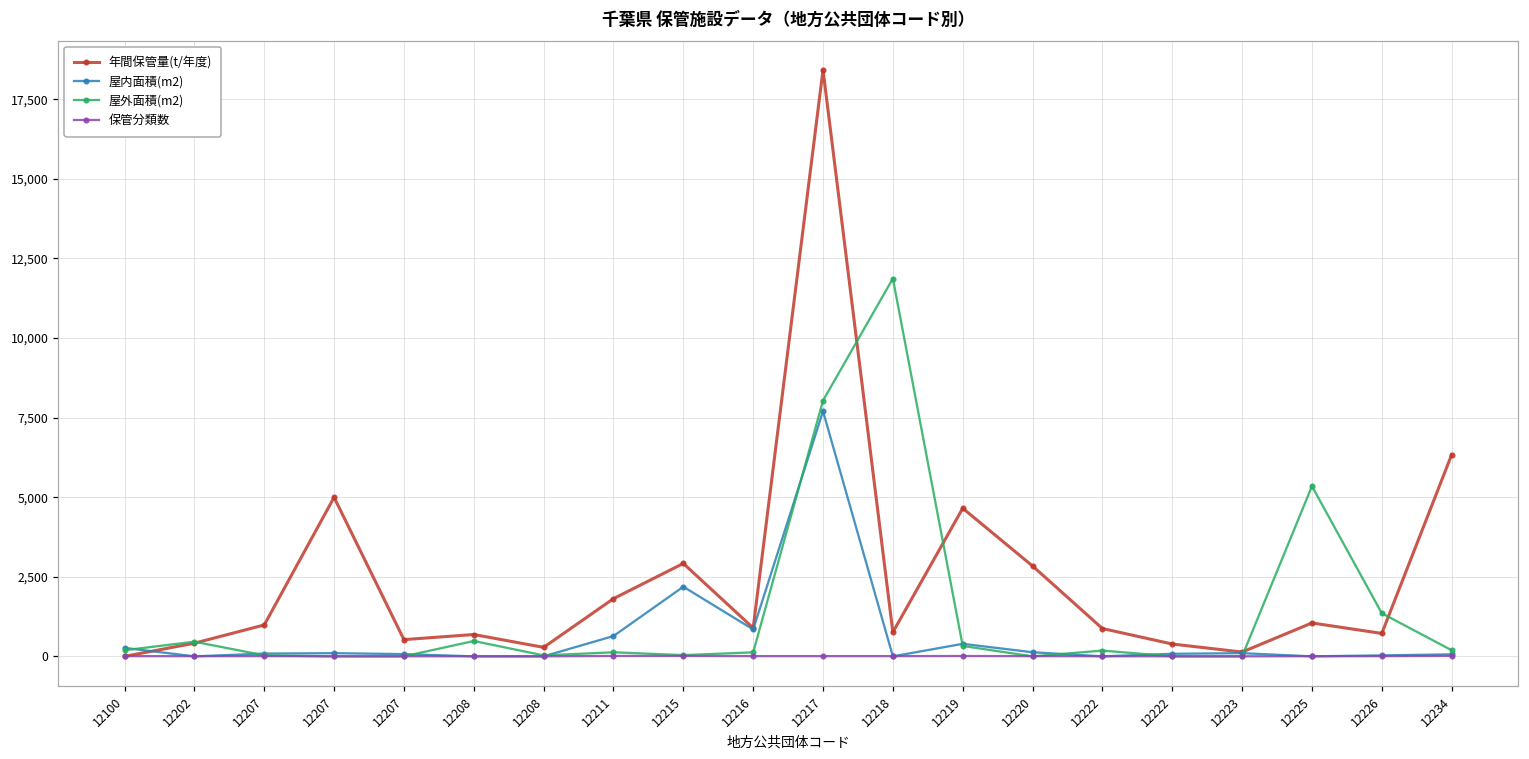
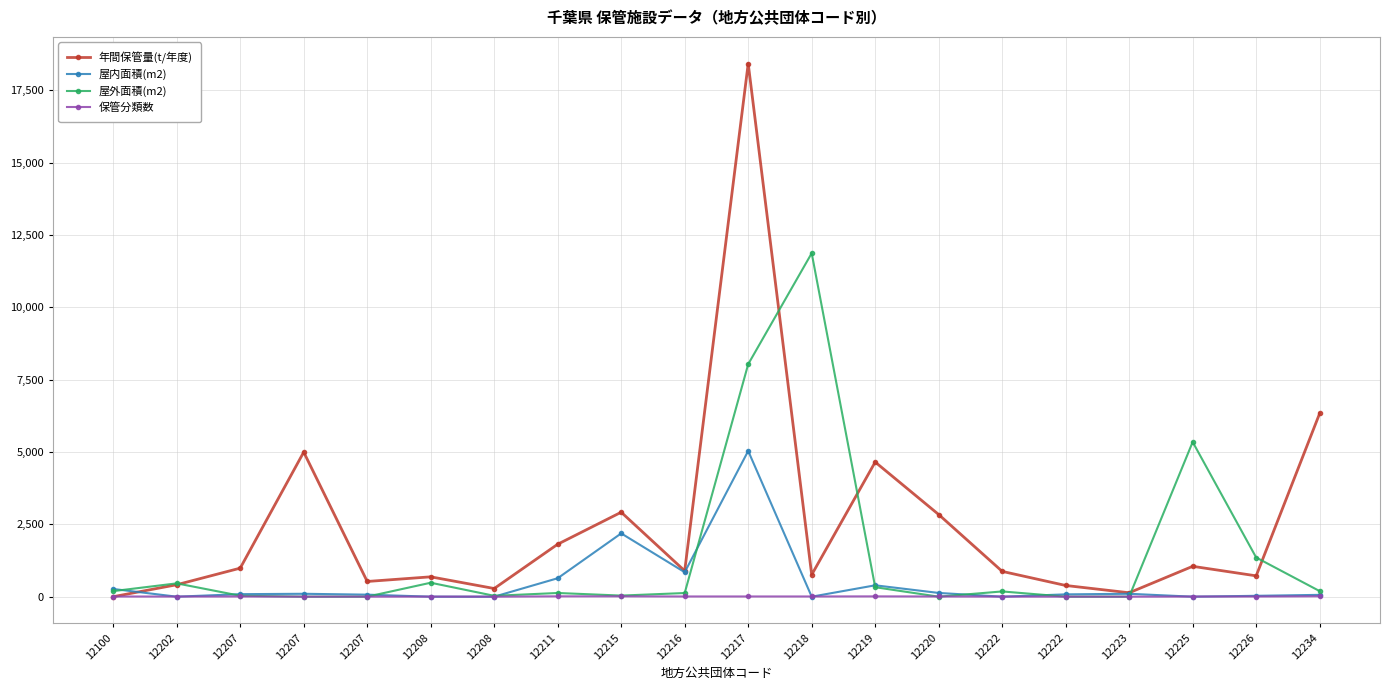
  {
    "年間保管量(t/年度)": {
      "12211": "1,800",
      "12215": "2,900",
      "12217": "18,400",
      "12218": "800",
      "12219": "4,700",
      "12220": "2,800",
      "12225": "1,000",
      "12226": "700",
      "12234": "6,300"
    },
    "屋内面積(m2)": {
      "12211": "600",
      "12215": "2,200",
-     "12217": "7,700",
+     "12217": "5,000",
      "12220": "100"
    },
    "屋外面積(m2)": {
      "12211": "100",
      "12216": "100",
      "12217": "8,000",
      "12218": "11,900",
      "12225": "5,300",
      "12226": "1,400",
      "12234": "200"
    },
    "保管分類数": {
      "12211": "0",
      "12216": "0",
      "12217": "0",
      "12219": "0"
    }
  }
